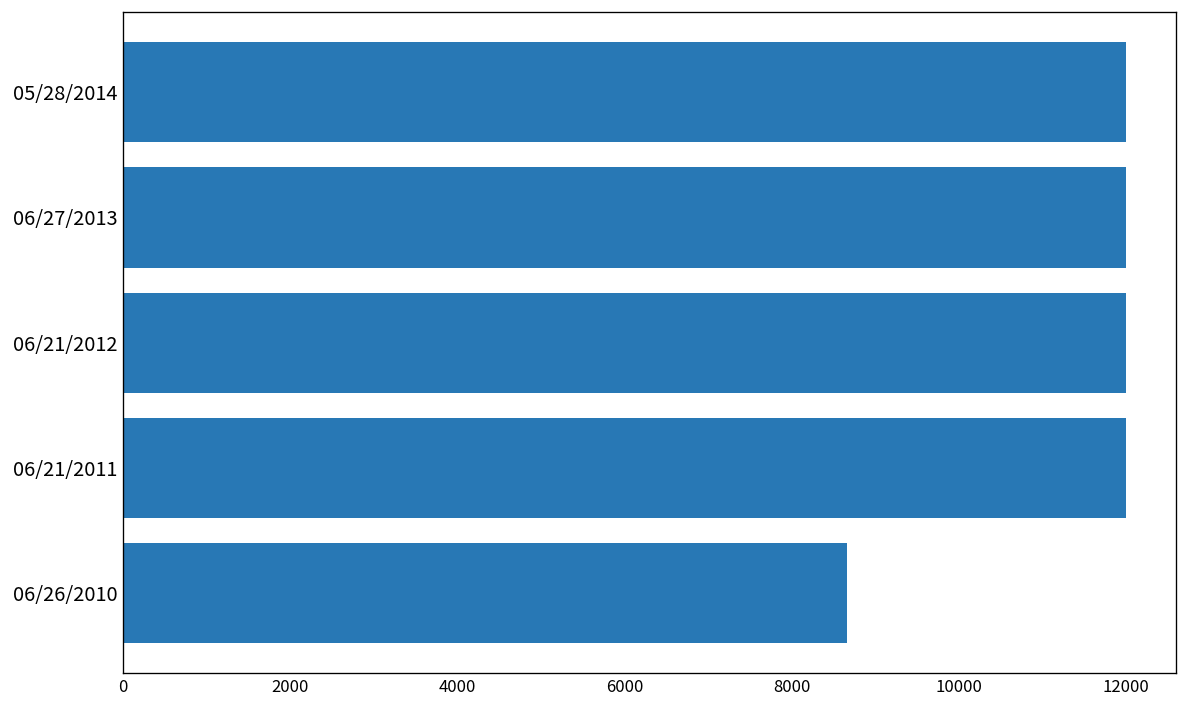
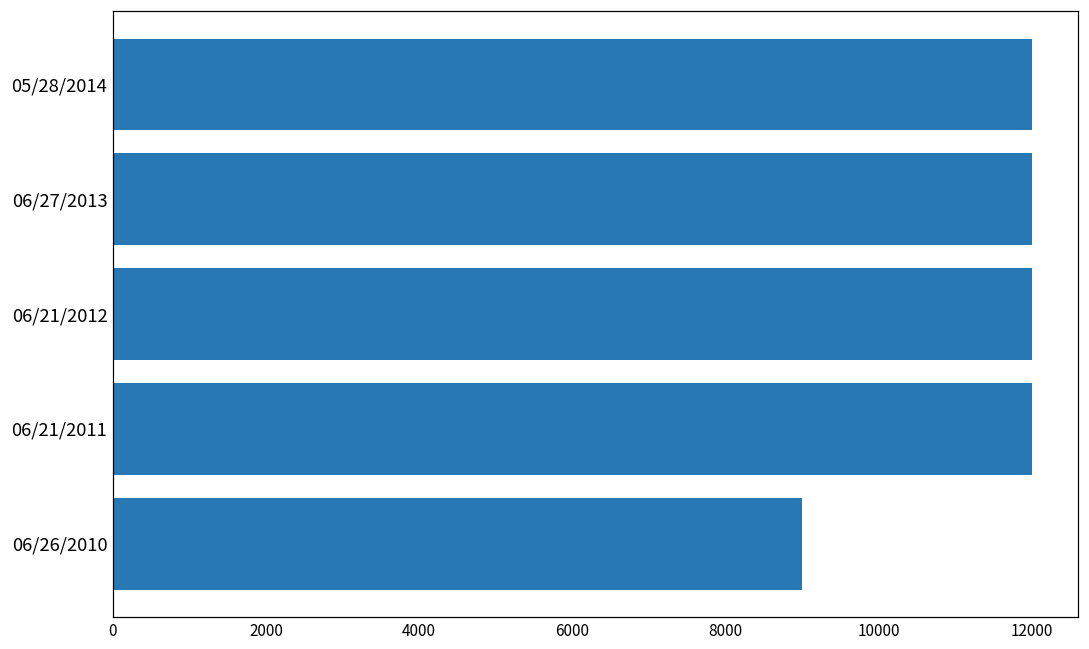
  {
    "05/28/2014": 12000,
    "06/27/2013": 12000,
    "06/21/2012": 12000,
    "06/21/2011": 12000,
-   "06/26/2010": 8700
+   "06/26/2010": 9000
  }
